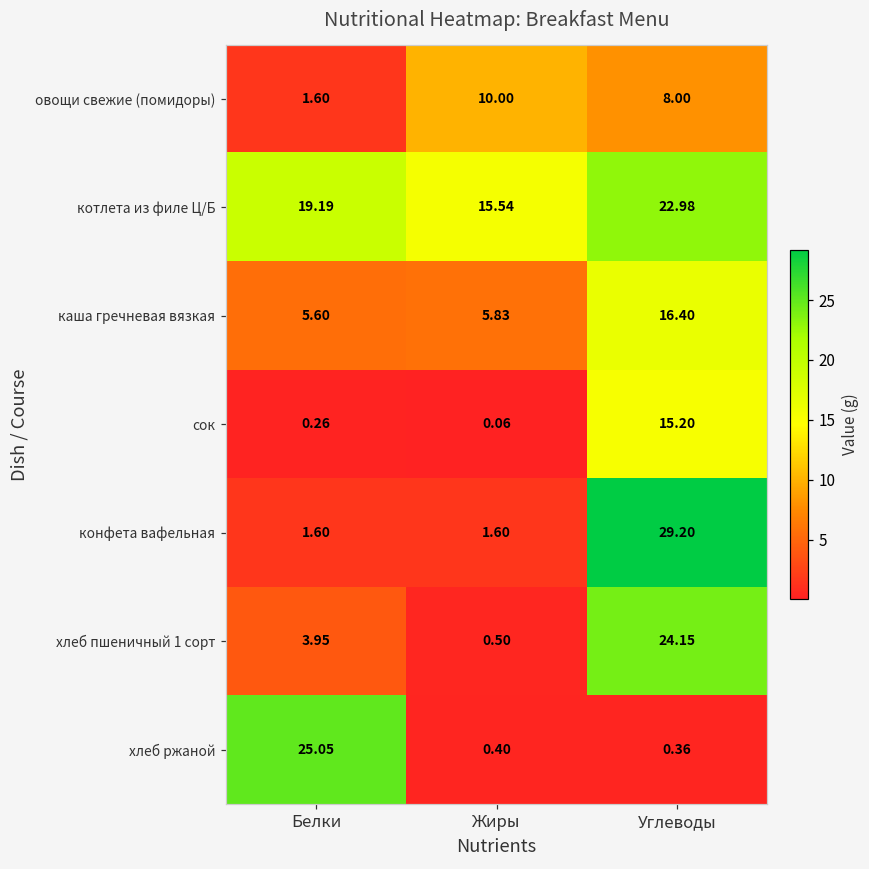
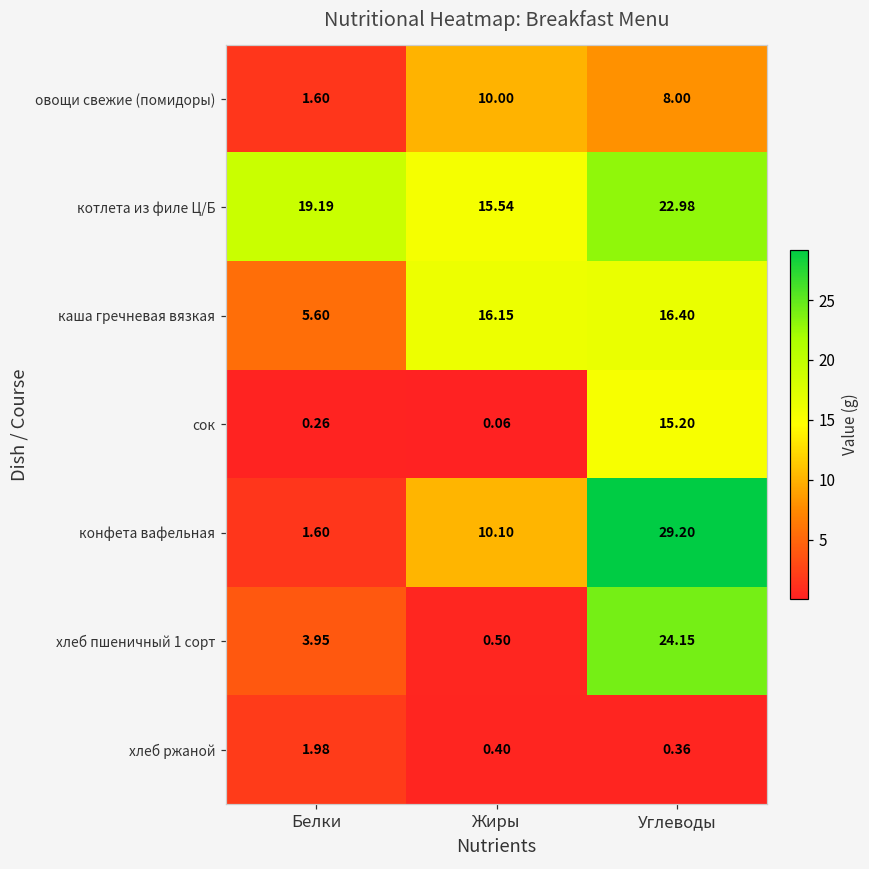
  {
    "овощи свежие (помидоры)": {
      "Белки": 1.60,
      "Жиры": 10.00,
      "Углеводы": 8.00
    },
    "котлета из филе Ц/Б": {
      "Белки": 19.19,
      "Жиры": 15.54,
      "Углеводы": 22.98
    },
    "каша гречневая вязкая": {
      "Белки": 5.60,
-     "Жиры": 5.83,
+     "Жиры": 16.15,
      "Углеводы": 16.40
    },
    "сок": {
      "Белки": 0.26,
      "Жиры": 0.06,
      "Углеводы": 15.20
    },
    "конфета вафельная": {
      "Белки": 1.60,
-     "Жиры": 1.60,
+     "Жиры": 10.10,
      "Углеводы": 29.20
    },
    "хлеб пшеничный 1 сорт": {
      "Белки": 3.95,
      "Жиры": 0.50,
      "Углеводы": 24.15
    },
    "хлеб ржаной": {
-     "Белки": 25.05,
+     "Белки": 1.98,
      "Жиры": 0.40,
      "Углеводы": 0.36
    }
  }
